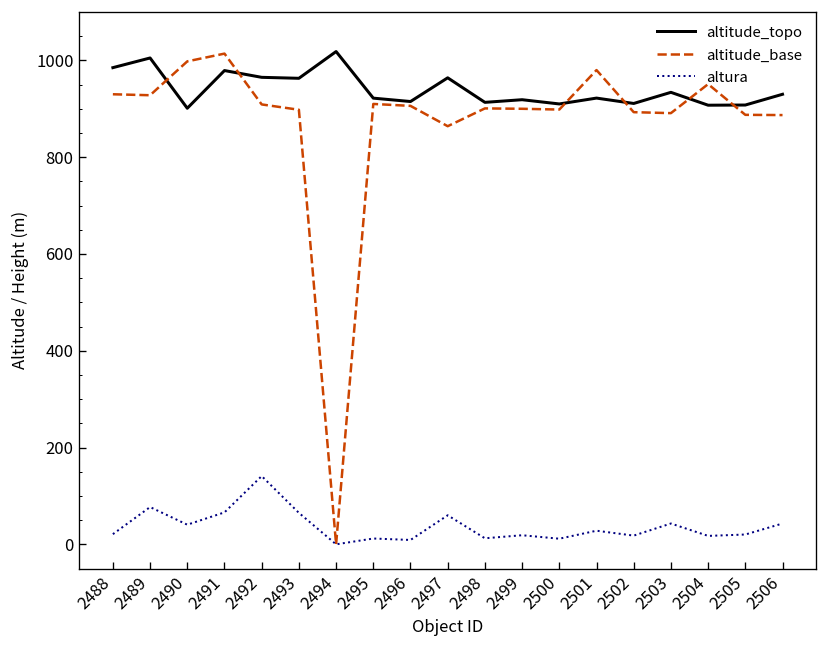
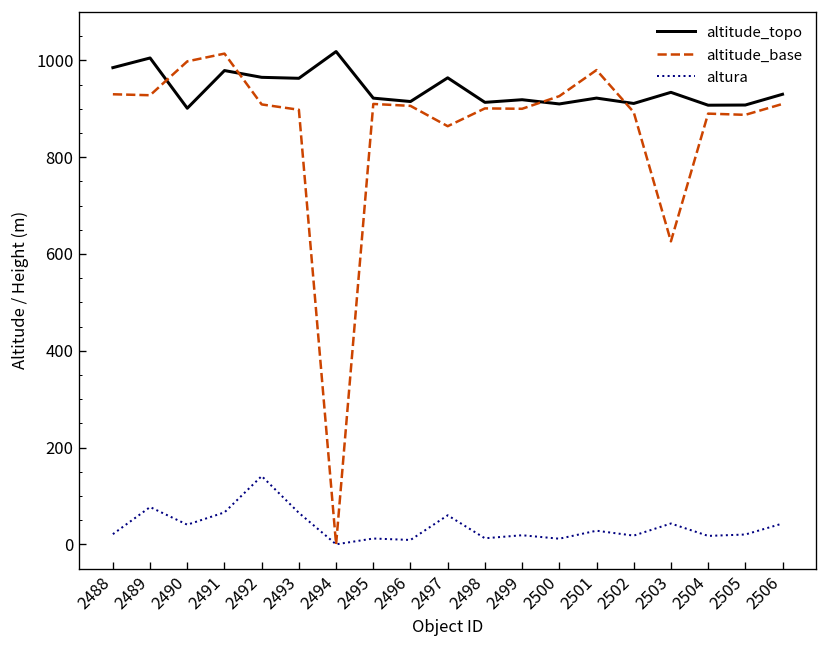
  {
    "altitude_topo": {
      "2488": 990,
      "2489": 1010,
      "2490": 900,
      "2491": 980,
      "2492": 970,
      "2493": 960,
      "2494": 1020,
      "2495": 920,
      "2496": 920,
      "2497": 960,
      "2498": 910,
      "2499": 920,
      "2500": 910,
      "2501": 920,
      "2502": 910,
      "2503": 930,
      "2504": 910,
      "2505": 910,
      "2506": 930
    },
    "altitude_base": {
      "2488": 930,
      "2489": 930,
      "2490": 1000,
      "2491": 1010,
      "2492": 910,
      "2493": 900,
      "2495": 910,
      "2496": 910,
      "2497": 860,
      "2498": 900,
      "2499": 900,
-     "2500": 900,
+     "2500": 930,
      "2501": 980,
      "2502": 890,
-     "2503": 890,
-     "2504": 950,
+     "2503": 630,
+     "2504": 890,
      "2505": 890,
-     "2506": 890
+     "2506": 910
    },
    "altura": {
      "2488": 20,
      "2489": 80,
      "2490": 40,
      "2491": 70,
      "2492": 140,
      "2493": 70,
      "2495": 10,
      "2496": 10,
      "2497": 60,
      "2498": 10,
      "2499": 20,
      "2500": 10,
      "2501": 30,
      "2502": 20,
      "2503": 40,
      "2504": 20,
      "2505": 20,
      "2506": 40
    }
  }
